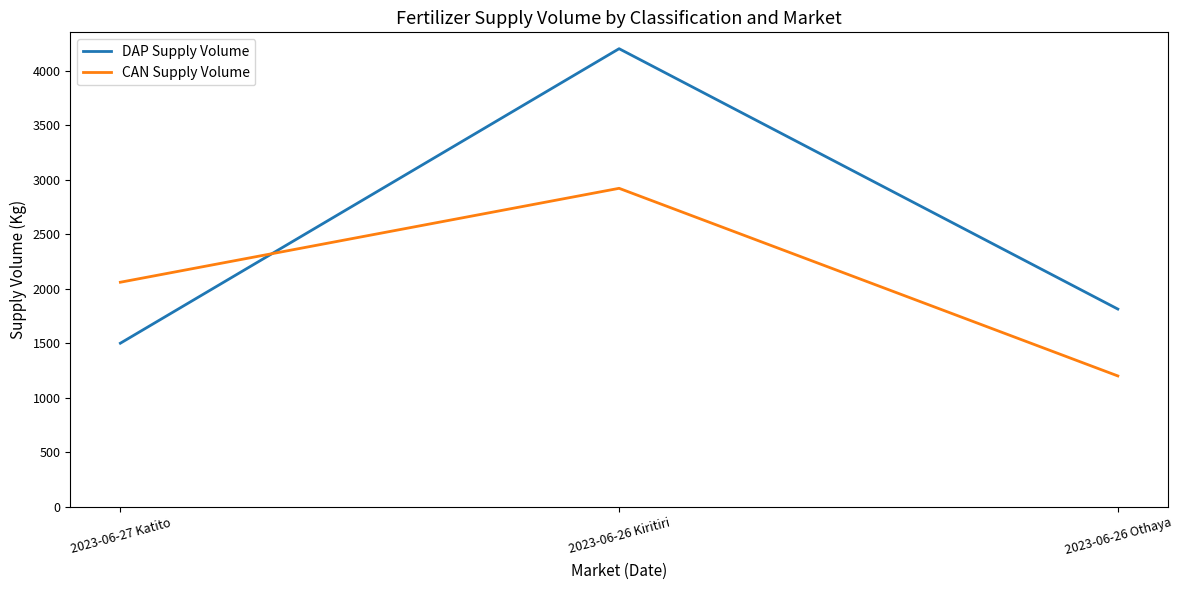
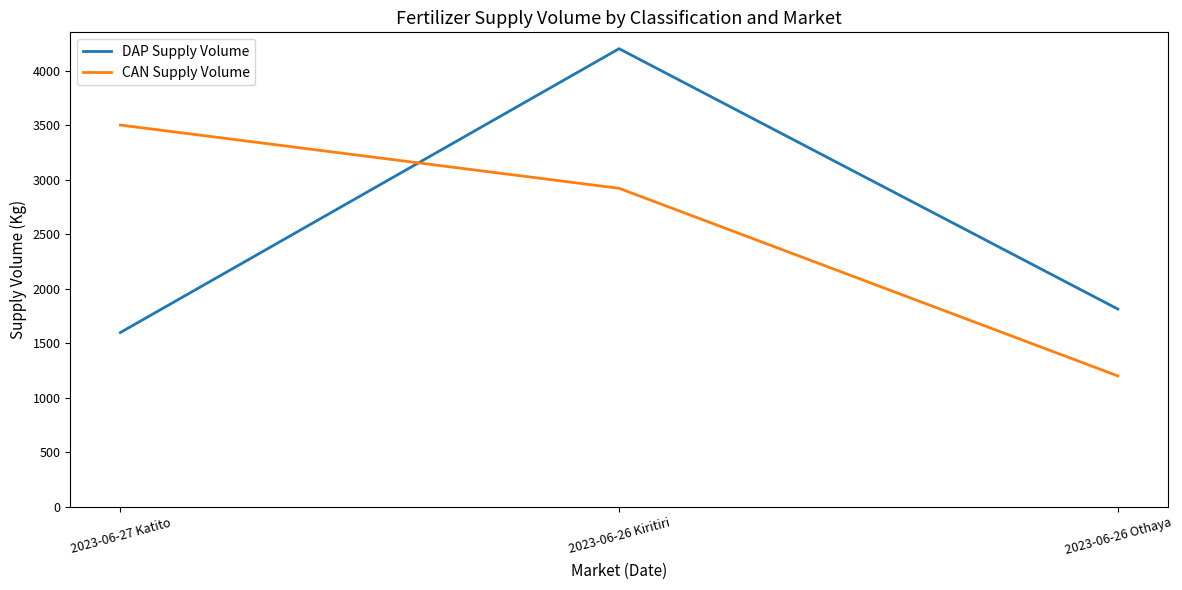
  {
    "DAP Supply Volume": {
-     "2023-06-27 Katito": 1500,
+     "2023-06-27 Katito": 1600,
      "2023-06-26 Kiritiri": 4200,
      "2023-06-26 Othaya": 1810
    },
    "CAN Supply Volume": {
-     "2023-06-27 Katito": 2060,
+     "2023-06-27 Katito": 3500,
      "2023-06-26 Kiritiri": 2920,
      "2023-06-26 Othaya": 1200
    }
  }
